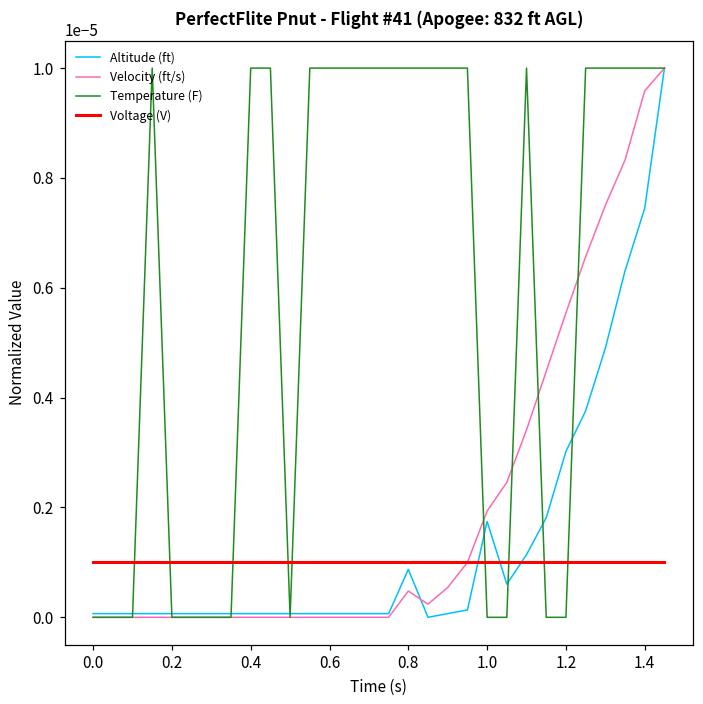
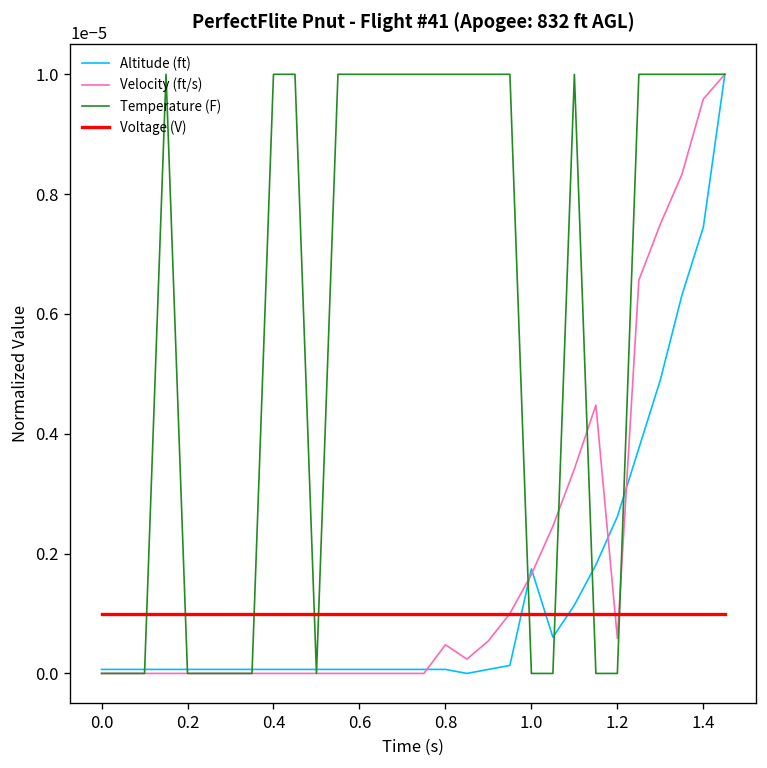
  {
    "Altitude (ft)": {
      "0.0": 0.0000001,
      "0.2": 0.0000001,
      "0.4": 0.0000001,
      "0.6": 0.0000001,
-     "0.8": 0.0000009,
+     "0.8": 0.0000001,
      "1.0": 0.0000017,
-     "1.2": 0.0000030,
+     "1.2": 0.0000026,
      "1.4": 0.0000074
    },
    "Velocity (ft/s)": {
      "0.4": 0.0000000,
      "0.6": 0.0000000,
      "0.8": 0.0000005,
-     "1.0": 0.0000019,
-     "1.2": 0.0000055,
+     "1.0": 0.0000017,
+     "1.2": 0.0000006,
      "1.4": 0.0000096
    },
    "Temperature (F)": {
      "0.4": 0.0000100,
      "0.6": 0.0000100,
      "0.8": 0.0000100,
      "1.0": 0.0000000,
      "1.2": 0.0000000,
      "1.4": 0.0000100
    },
    "Voltage (V)": {
      "0.0": 0.0000010,
      "0.2": 0.0000010,
      "0.4": 0.0000010,
      "0.6": 0.0000010,
      "0.8": 0.0000010,
      "1.0": 0.0000010,
      "1.2": 0.0000010,
      "1.4": 0.0000010
    }
  }
